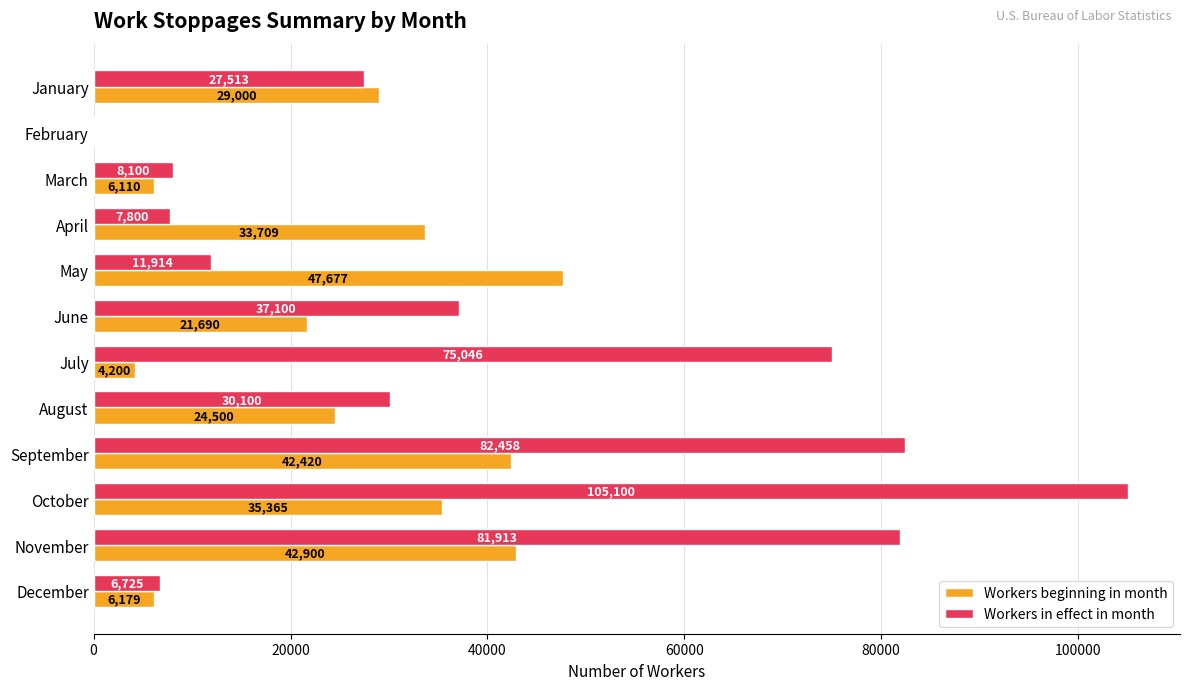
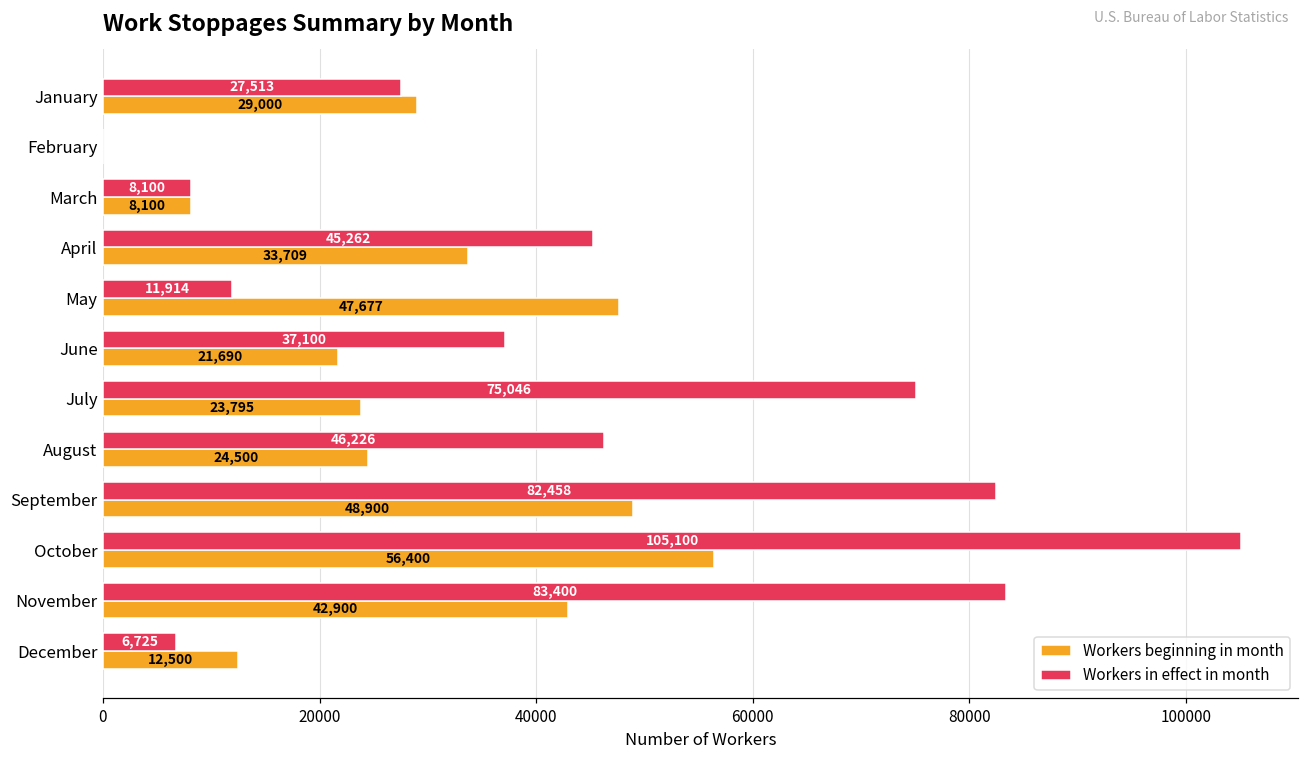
  {
    "Workers beginning in month": {
      "January": "29,000",
-     "March": "6,110",
+     "March": "8,100",
      "April": "33,709",
      "May": "47,677",
      "June": "21,690",
-     "July": "4,200",
+     "July": "23,795",
      "August": "24,500",
-     "September": "42,420",
-     "October": "35,365",
+     "September": "48,900",
+     "October": "56,400",
      "November": "42,900",
-     "December": "6,179"
+     "December": "12,500"
    },
    "Workers in effect in month": {
      "January": "27,513",
      "March": "8,100",
-     "April": "7,800",
+     "April": "45,262",
      "May": "11,914",
      "June": "37,100",
      "July": "75,046",
-     "August": "30,100",
+     "August": "46,226",
      "September": "82,458",
      "October": "105,100",
-     "November": "81,913",
+     "November": "83,400",
      "December": "6,725"
    }
  }
